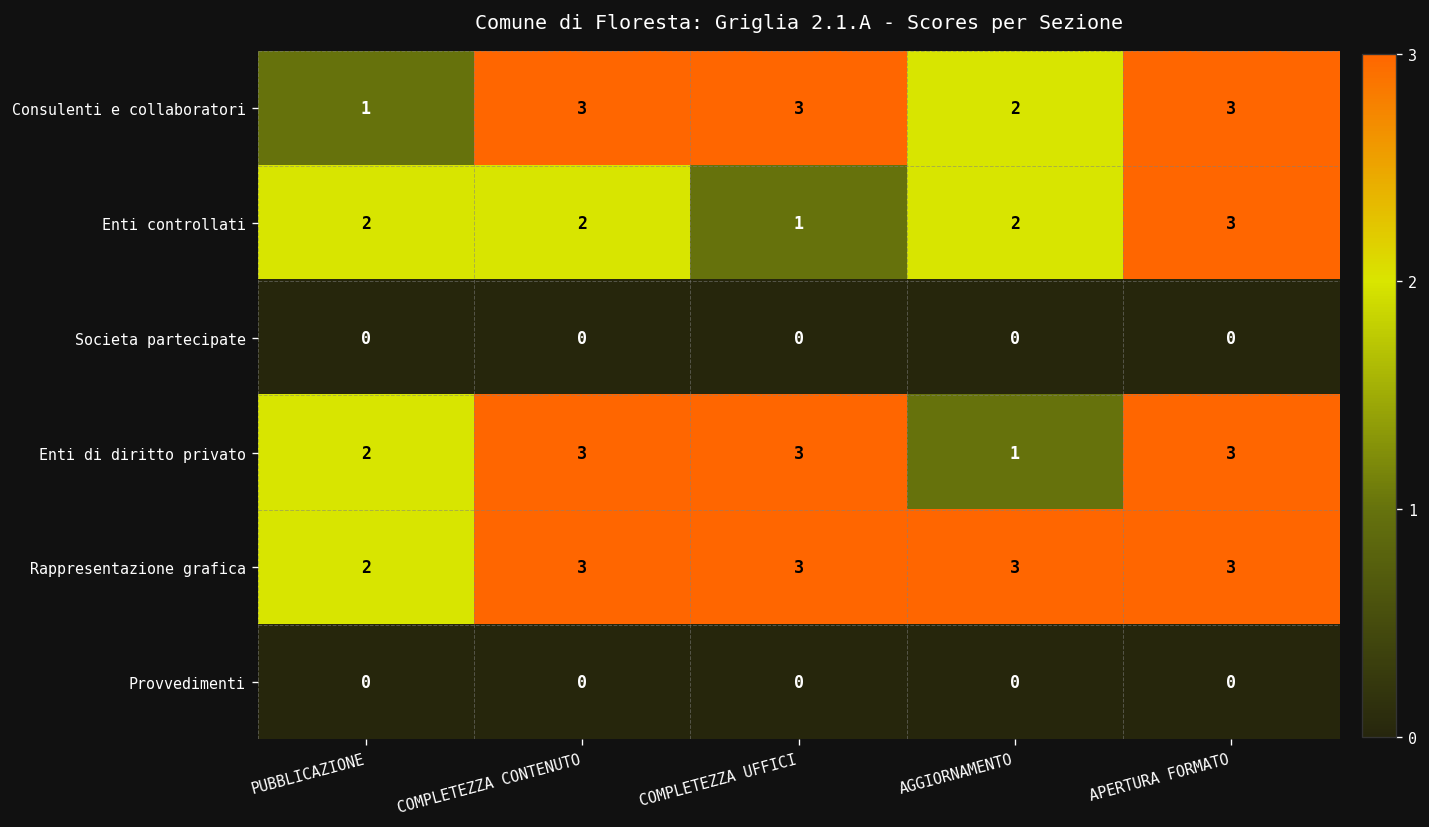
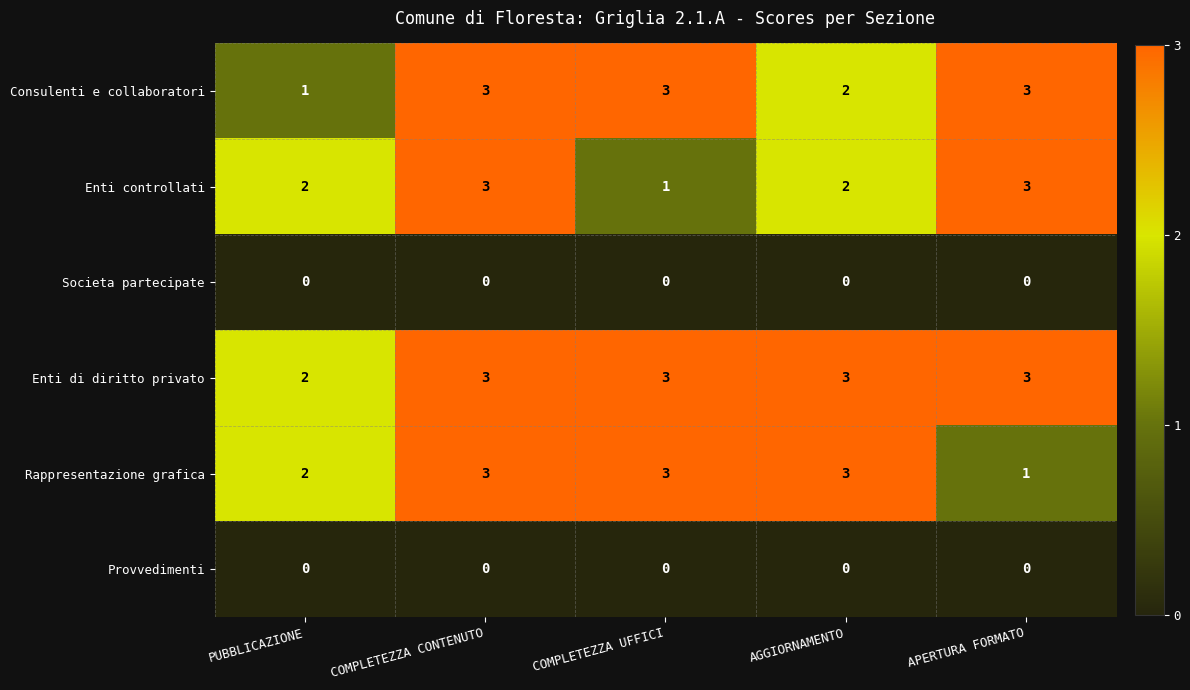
  {
    "Consulenti e collaboratori": {
      "PUBBLICAZIONE": 1,
      "COMPLETEZZA CONTENUTO": 3,
      "COMPLETEZZA UFFICI": 3,
      "AGGIORNAMENTO": 2,
      "APERTURA FORMATO": 3
    },
    "Enti controllati": {
      "PUBBLICAZIONE": 2,
-     "COMPLETEZZA CONTENUTO": 2,
+     "COMPLETEZZA CONTENUTO": 3,
      "COMPLETEZZA UFFICI": 1,
      "AGGIORNAMENTO": 2,
      "APERTURA FORMATO": 3
    },
    "Societa partecipate": {
      "PUBBLICAZIONE": 0,
      "COMPLETEZZA CONTENUTO": 0,
      "COMPLETEZZA UFFICI": 0,
      "AGGIORNAMENTO": 0,
      "APERTURA FORMATO": 0
    },
    "Enti di diritto privato": {
      "PUBBLICAZIONE": 2,
      "COMPLETEZZA CONTENUTO": 3,
      "COMPLETEZZA UFFICI": 3,
-     "AGGIORNAMENTO": 1,
+     "AGGIORNAMENTO": 3,
      "APERTURA FORMATO": 3
    },
    "Rappresentazione grafica": {
      "PUBBLICAZIONE": 2,
      "COMPLETEZZA CONTENUTO": 3,
      "COMPLETEZZA UFFICI": 3,
      "AGGIORNAMENTO": 3,
-     "APERTURA FORMATO": 3
+     "APERTURA FORMATO": 1
    },
    "Provvedimenti": {
      "PUBBLICAZIONE": 0,
      "COMPLETEZZA CONTENUTO": 0,
      "COMPLETEZZA UFFICI": 0,
      "AGGIORNAMENTO": 0,
      "APERTURA FORMATO": 0
    }
  }
